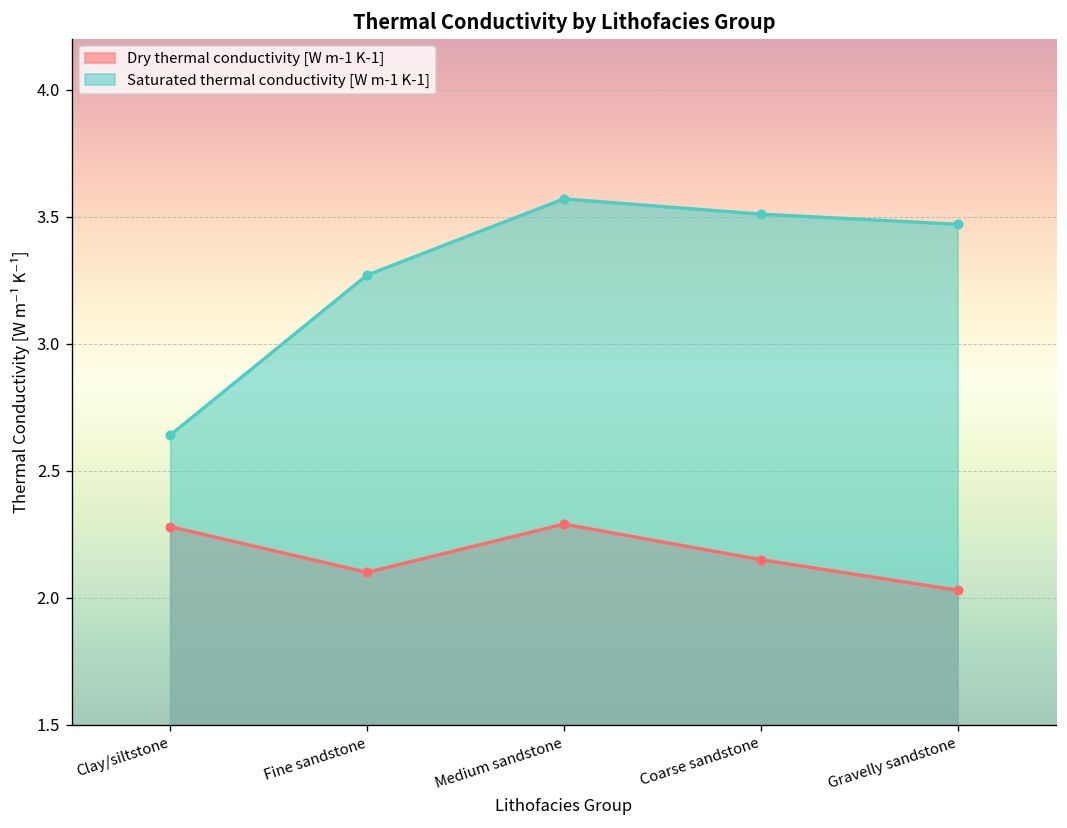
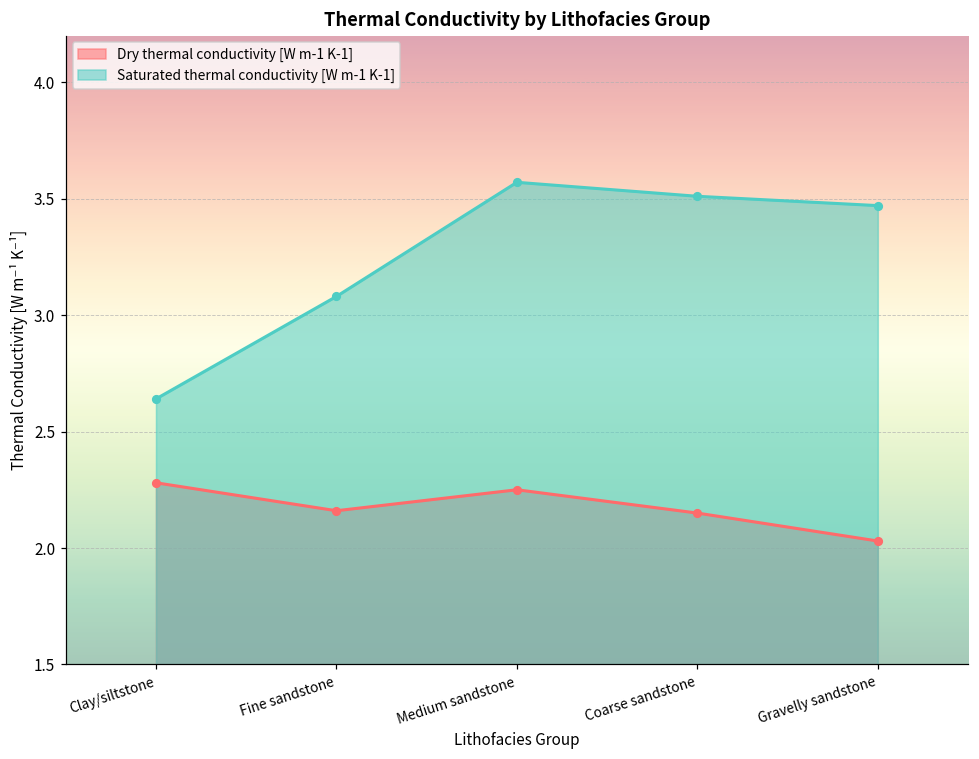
  {
    "Dry thermal conductivity [W m-1 K-1]": {
      "Clay/siltstone": 2.28,
-     "Fine sandstone": 2.10,
-     "Medium sandstone": 2.29,
+     "Fine sandstone": 2.16,
+     "Medium sandstone": 2.25,
      "Coarse sandstone": 2.15,
      "Gravelly sandstone": 2.03
    },
    "Saturated thermal conductivity [W m-1 K-1]": {
      "Clay/siltstone": 2.64,
-     "Fine sandstone": 3.27,
+     "Fine sandstone": 3.08,
      "Medium sandstone": 3.57,
      "Coarse sandstone": 3.51,
      "Gravelly sandstone": 3.47
    }
  }
